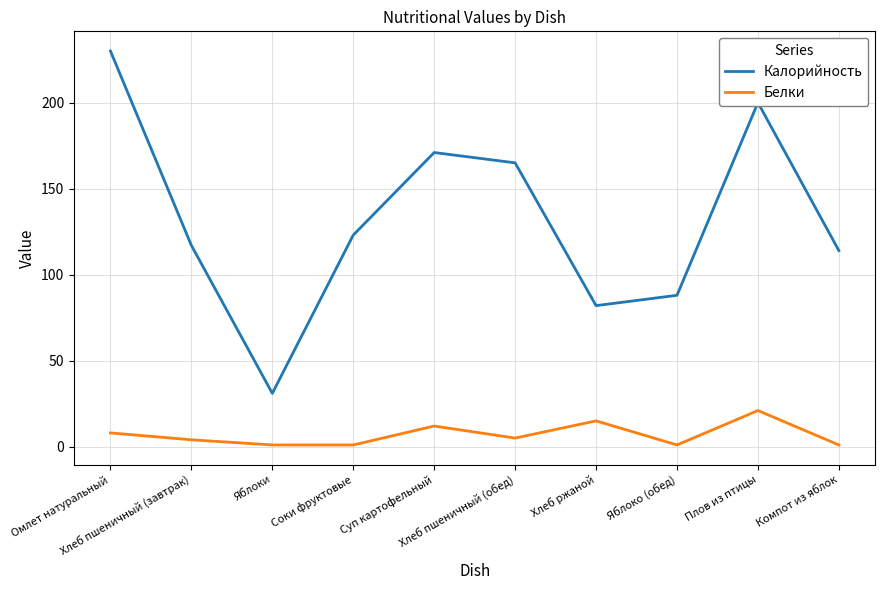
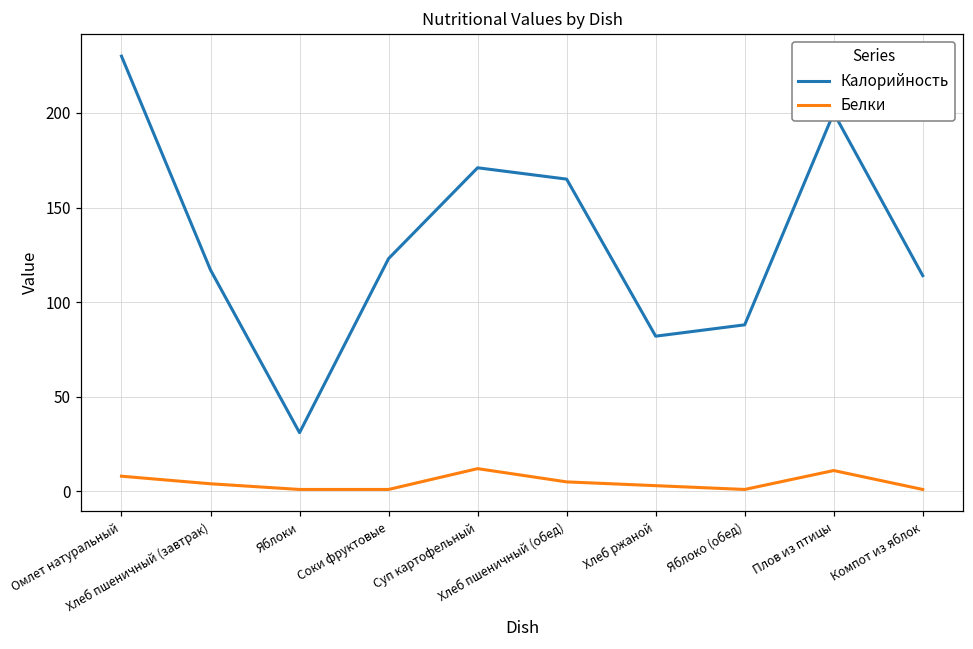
  {
    "Калорийность": {
      "Омлет натуральный": 230,
      "Хлеб пшеничный (завтрак)": 117,
      "Яблоки": 31,
      "Соки фруктовые": 123,
      "Суп картофельный": 171,
      "Хлеб пшеничный (обед)": 165,
      "Хлеб ржаной": 82,
      "Яблоко (обед)": 88,
      "Компот из яблок": 114
    },
    "Белки": {
      "Омлет натуральный": 8,
      "Хлеб пшеничный (завтрак)": 4,
      "Яблоки": 1,
      "Соки фруктовые": 1,
      "Суп картофельный": 12,
      "Хлеб пшеничный (обед)": 5,
-     "Хлеб ржаной": 15,
+     "Хлеб ржаной": 3,
      "Яблоко (обед)": 1,
-     "Плов из птицы": 21,
+     "Плов из птицы": 11,
      "Компот из яблок": 1
    }
  }
